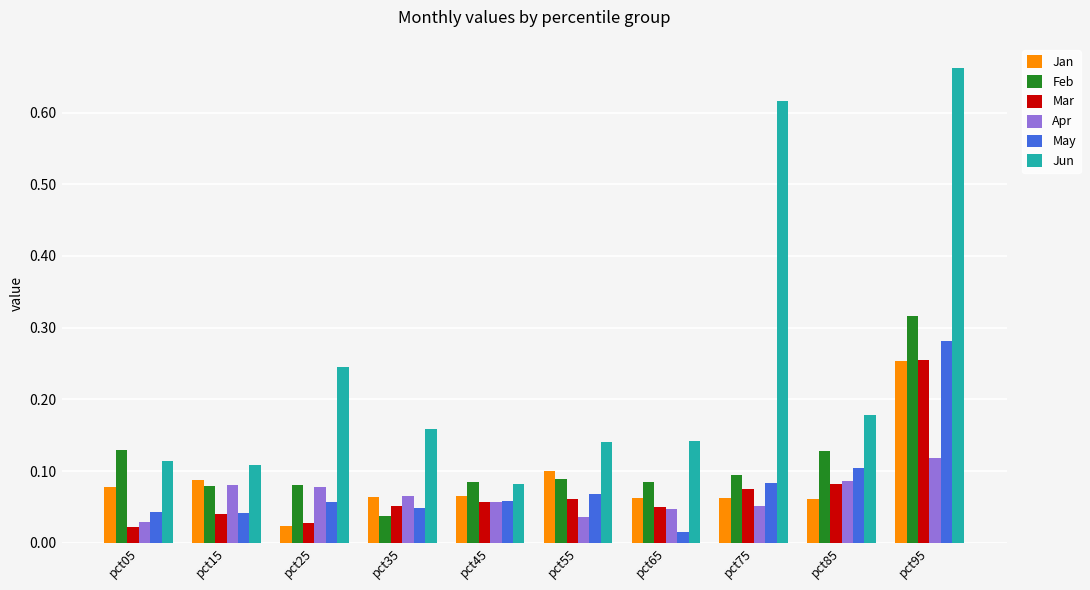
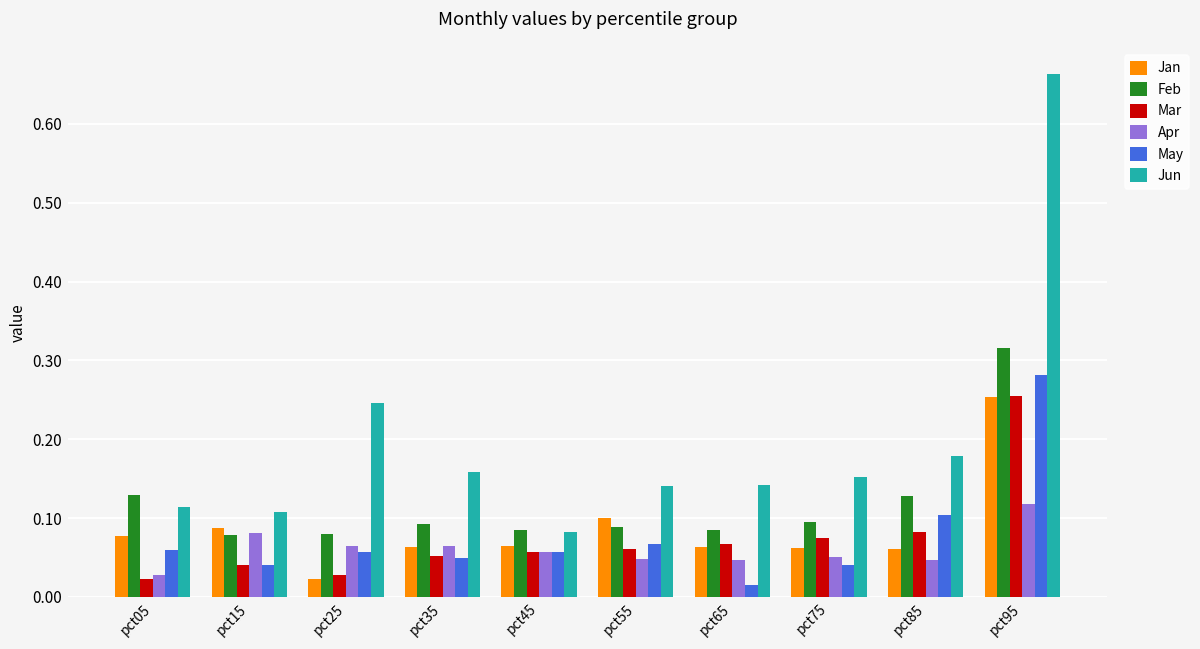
  {
    "Jan": {
      "pct05": 0.08,
      "pct15": 0.09,
      "pct25": 0.02,
      "pct35": 0.06,
      "pct45": 0.06,
      "pct55": 0.10,
      "pct65": 0.06,
      "pct75": 0.06,
      "pct85": 0.06,
      "pct95": 0.25
    },
    "Feb": {
      "pct05": 0.13,
      "pct15": 0.08,
      "pct25": 0.08,
-     "pct35": 0.04,
+     "pct35": 0.09,
      "pct45": 0.08,
      "pct55": 0.09,
      "pct65": 0.08,
      "pct75": 0.09,
      "pct85": 0.13,
      "pct95": 0.32
    },
    "Mar": {
      "pct05": 0.02,
      "pct15": 0.04,
      "pct25": 0.03,
      "pct35": 0.05,
      "pct45": 0.06,
      "pct55": 0.06,
-     "pct65": 0.05,
+     "pct65": 0.07,
      "pct75": 0.08,
      "pct85": 0.08,
      "pct95": 0.25
    },
    "Apr": {
      "pct05": 0.03,
      "pct15": 0.08,
-     "pct25": 0.08,
+     "pct25": 0.06,
      "pct35": 0.06,
      "pct45": 0.06,
-     "pct55": 0.04,
+     "pct55": 0.05,
      "pct65": 0.05,
      "pct75": 0.05,
-     "pct85": 0.09,
+     "pct85": 0.05,
      "pct95": 0.12
    },
    "May": {
-     "pct05": 0.04,
+     "pct05": 0.06,
      "pct15": 0.04,
      "pct25": 0.06,
      "pct35": 0.05,
      "pct45": 0.06,
      "pct55": 0.07,
      "pct65": 0.01,
-     "pct75": 0.08,
+     "pct75": 0.04,
      "pct85": 0.10,
      "pct95": 0.28
    },
    "Jun": {
      "pct05": 0.11,
      "pct15": 0.11,
      "pct25": 0.25,
      "pct35": 0.16,
      "pct45": 0.08,
      "pct55": 0.14,
      "pct65": 0.14,
-     "pct75": 0.62,
+     "pct75": 0.15,
      "pct85": 0.18,
      "pct95": 0.66
    }
  }
